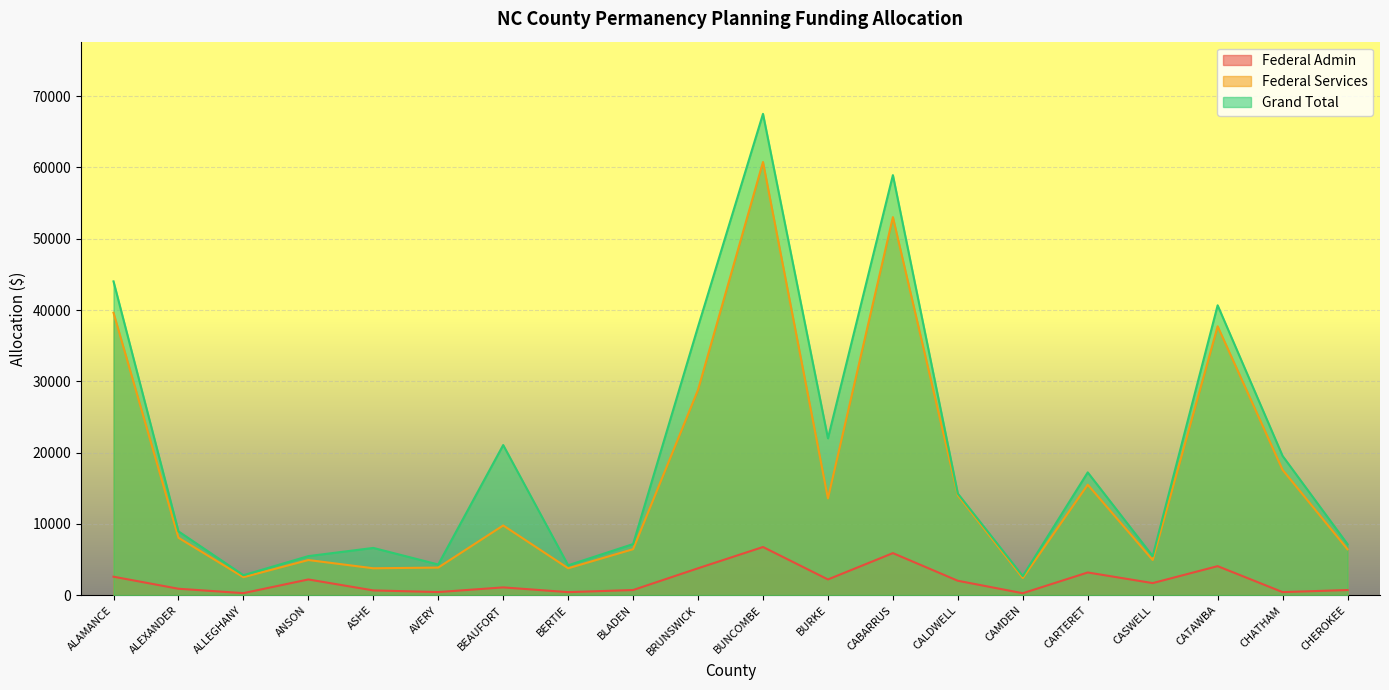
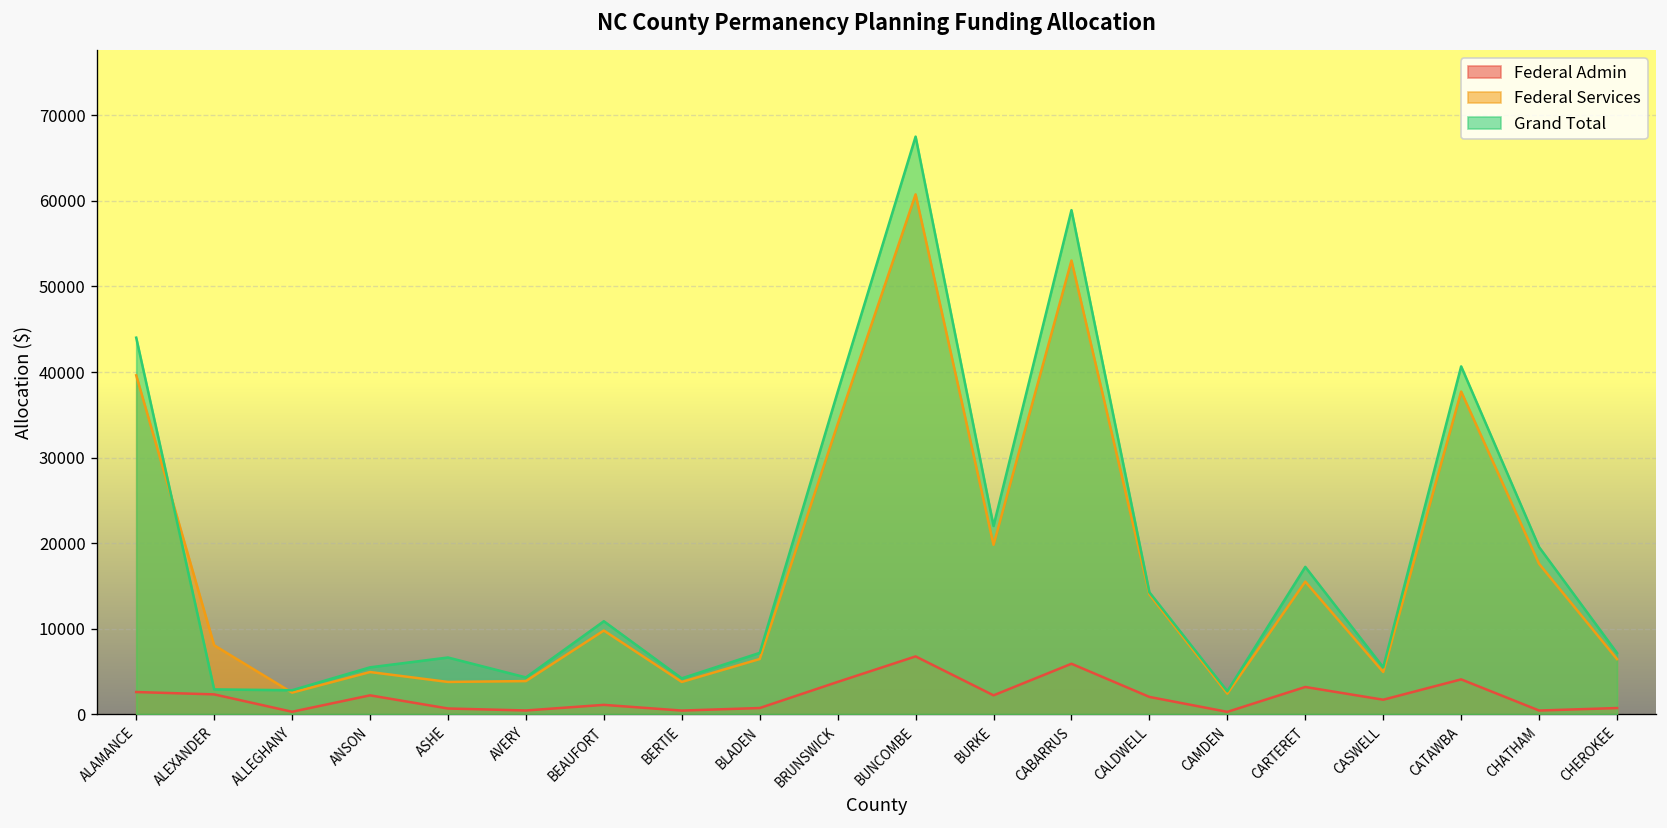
  {
    "Federal Admin": {
      "ALAMANCE": 3000,
-     "ALEXANDER": 1000,
+     "ALEXANDER": 2000,
      "ALLEGHANY": 0,
      "ANSON": 2000,
      "ASHE": 1000,
      "AVERY": 0,
      "BEAUFORT": 1000,
      "BERTIE": 0,
      "BLADEN": 1000,
      "BRUNSWICK": 4000,
      "BUNCOMBE": 7000,
      "BURKE": 2000,
      "CABARRUS": 6000,
      "CALDWELL": 2000,
      "CAMDEN": 0,
      "CARTERET": 3000,
      "CASWELL": 2000,
      "CATAWBA": 4000,
      "CHATHAM": 0,
      "CHEROKEE": 1000
    },
    "Federal Services": {
      "ALAMANCE": 40000,
      "ALEXANDER": 8000,
      "ANSON": 5000,
      "ASHE": 4000,
      "AVERY": 4000,
      "BEAUFORT": 10000,
      "BERTIE": 4000,
      "BLADEN": 6000,
-     "BRUNSWICK": 29000,
+     "BRUNSWICK": 34000,
      "BUNCOMBE": 61000,
-     "BURKE": 14000,
+     "BURKE": 20000,
      "CABARRUS": 53000,
      "CARTERET": 15000,
      "CASWELL": 5000,
      "CATAWBA": 38000,
      "CHATHAM": 18000,
      "CHEROKEE": 6000
    },
    "Grand Total": {
      "ALAMANCE": 44000,
-     "ALEXANDER": 9000,
+     "ALEXANDER": 3000,
      "ANSON": 5000,
      "ASHE": 7000,
      "AVERY": 4000,
-     "BEAUFORT": 21000,
+     "BEAUFORT": 11000,
      "BERTIE": 4000,
      "BLADEN": 7000,
      "BRUNSWICK": 38000,
      "BUNCOMBE": 68000,
      "BURKE": 22000,
      "CABARRUS": 59000,
      "CARTERET": 17000,
      "CASWELL": 5000,
      "CATAWBA": 41000,
      "CHATHAM": 20000,
      "CHEROKEE": 7000
    }
  }
